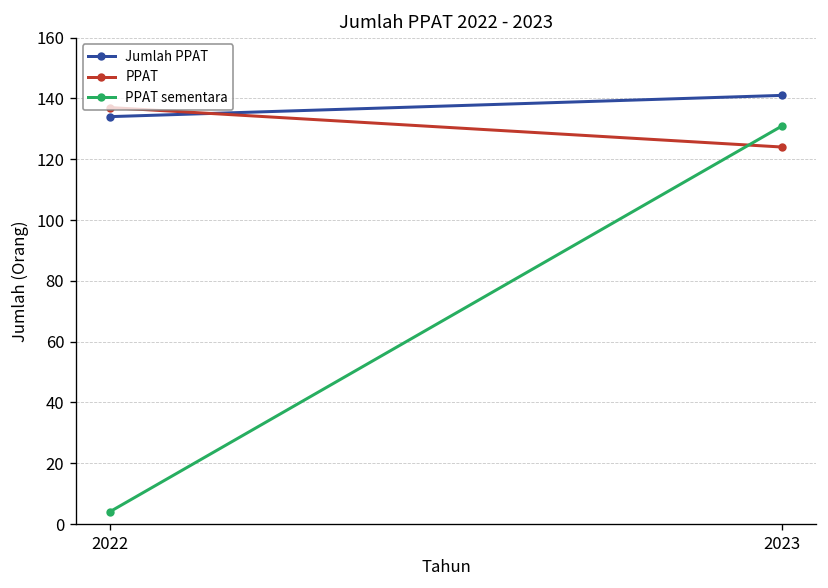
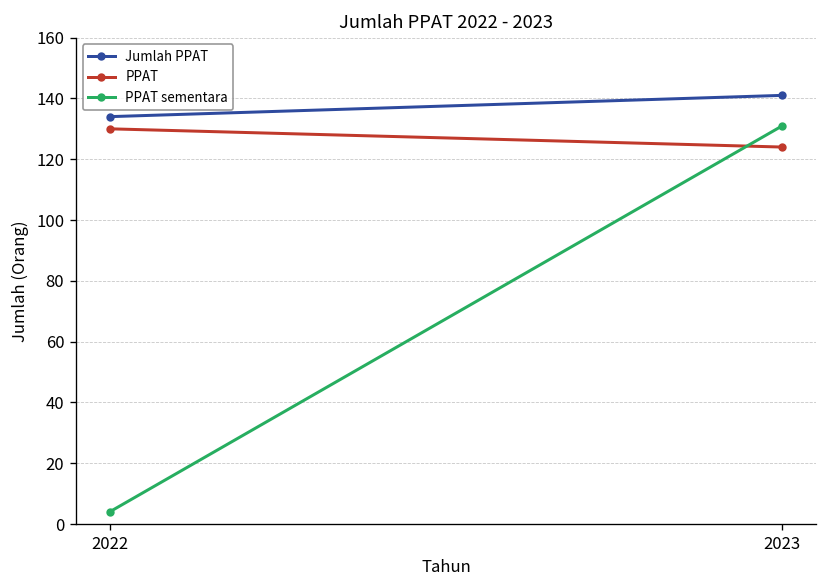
  {
    "Jumlah PPAT": {
      "2022": 134,
      "2023": 141
    },
    "PPAT": {
-     "2022": 137,
+     "2022": 130,
      "2023": 124
    },
    "PPAT sementara": {
      "2022": 4,
      "2023": 131
    }
  }
